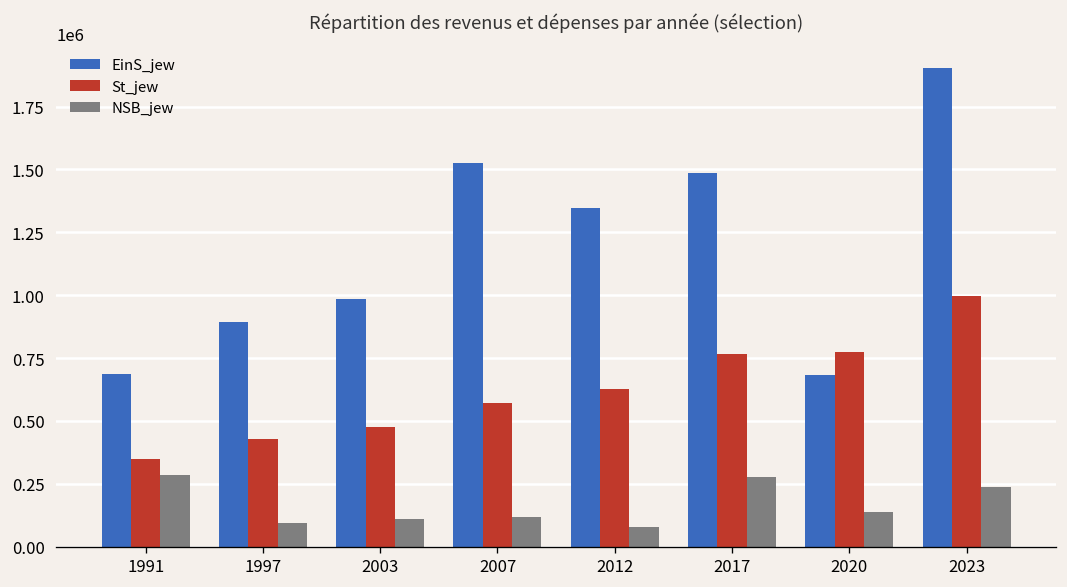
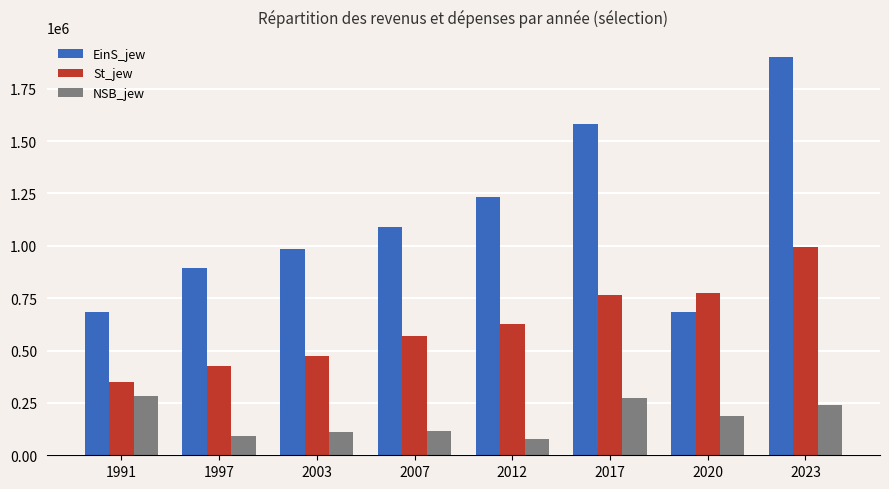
  {
    "EinS_jew": {
      "1991": 690000,
      "1997": 890000,
      "2003": 990000,
-     "2007": 1530000,
-     "2012": 1350000,
-     "2017": 1490000,
+     "2007": 1090000,
+     "2012": 1230000,
+     "2017": 1580000,
      "2020": 680000,
      "2023": 1900000
    },
    "St_jew": {
      "1991": 350000,
      "1997": 430000,
      "2003": 480000,
      "2007": 570000,
      "2012": 630000,
      "2017": 770000,
      "2020": 770000,
      "2023": 1000000
    },
    "NSB_jew": {
      "1991": 280000,
      "1997": 90000,
      "2003": 110000,
      "2007": 120000,
      "2012": 80000,
      "2017": 280000,
-     "2020": 140000,
+     "2020": 190000,
      "2023": 240000
    }
  }
